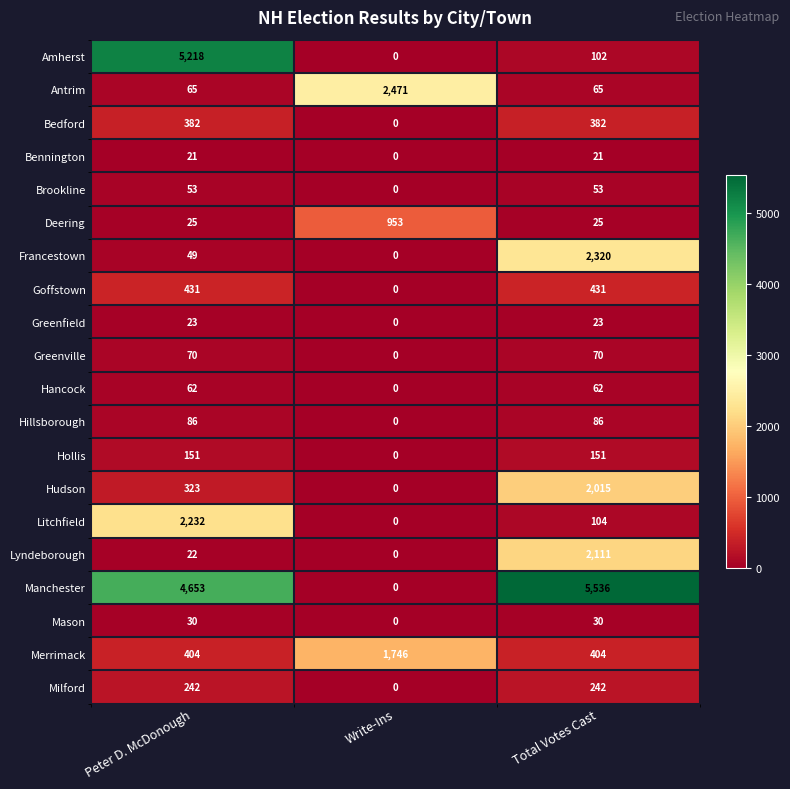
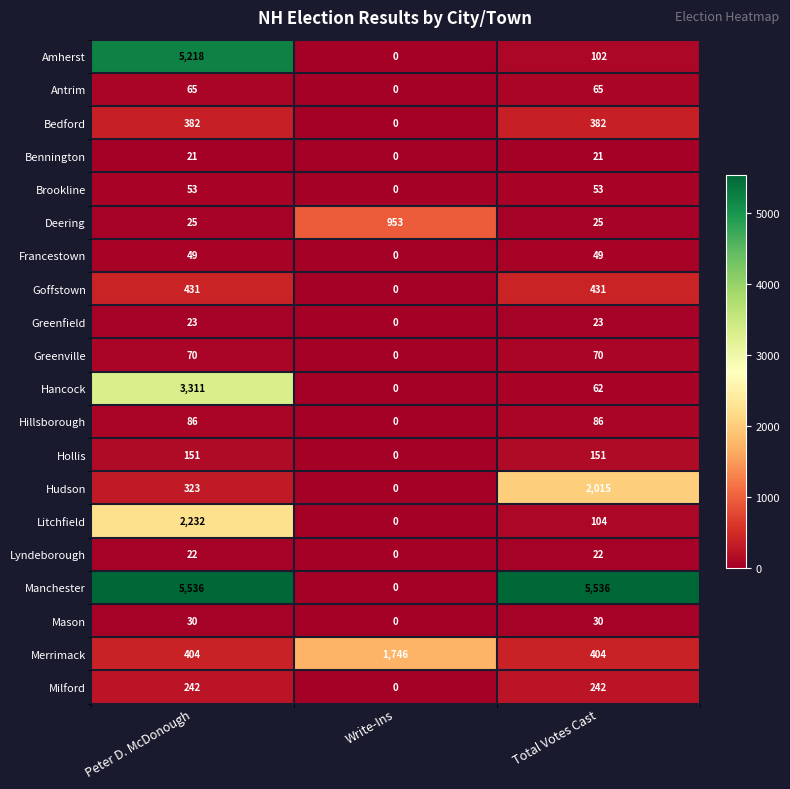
  {
    "Amherst": {
      "Peter D. McDonough": "5,218",
      "Write-Ins": "0",
      "Total Votes Cast": "102"
    },
    "Antrim": {
      "Peter D. McDonough": "65",
-     "Write-Ins": "2,471",
+     "Write-Ins": "0",
      "Total Votes Cast": "65"
    },
    "Bedford": {
      "Peter D. McDonough": "382",
      "Write-Ins": "0",
      "Total Votes Cast": "382"
    },
    "Bennington": {
      "Peter D. McDonough": "21",
      "Write-Ins": "0",
      "Total Votes Cast": "21"
    },
    "Brookline": {
      "Peter D. McDonough": "53",
      "Write-Ins": "0",
      "Total Votes Cast": "53"
    },
    "Deering": {
      "Peter D. McDonough": "25",
      "Write-Ins": "953",
      "Total Votes Cast": "25"
    },
    "Francestown": {
      "Peter D. McDonough": "49",
      "Write-Ins": "0",
-     "Total Votes Cast": "2,320"
+     "Total Votes Cast": "49"
    },
    "Goffstown": {
      "Peter D. McDonough": "431",
      "Write-Ins": "0",
      "Total Votes Cast": "431"
    },
    "Greenfield": {
      "Peter D. McDonough": "23",
      "Write-Ins": "0",
      "Total Votes Cast": "23"
    },
    "Greenville": {
      "Peter D. McDonough": "70",
      "Write-Ins": "0",
      "Total Votes Cast": "70"
    },
    "Hancock": {
-     "Peter D. McDonough": "62",
+     "Peter D. McDonough": "3,311",
      "Write-Ins": "0",
      "Total Votes Cast": "62"
    },
    "Hillsborough": {
      "Peter D. McDonough": "86",
      "Write-Ins": "0",
      "Total Votes Cast": "86"
    },
    "Hollis": {
      "Peter D. McDonough": "151",
      "Write-Ins": "0",
      "Total Votes Cast": "151"
    },
    "Hudson": {
      "Peter D. McDonough": "323",
      "Write-Ins": "0",
      "Total Votes Cast": "2,015"
    },
    "Litchfield": {
      "Peter D. McDonough": "2,232",
      "Write-Ins": "0",
      "Total Votes Cast": "104"
    },
    "Lyndeborough": {
      "Peter D. McDonough": "22",
      "Write-Ins": "0",
-     "Total Votes Cast": "2,111"
+     "Total Votes Cast": "22"
    },
    "Manchester": {
-     "Peter D. McDonough": "4,653",
+     "Peter D. McDonough": "5,536",
      "Write-Ins": "0",
      "Total Votes Cast": "5,536"
    },
    "Mason": {
      "Peter D. McDonough": "30",
      "Write-Ins": "0",
      "Total Votes Cast": "30"
    },
    "Merrimack": {
      "Peter D. McDonough": "404",
      "Write-Ins": "1,746",
      "Total Votes Cast": "404"
    },
    "Milford": {
      "Peter D. McDonough": "242",
      "Write-Ins": "0",
      "Total Votes Cast": "242"
    }
  }
